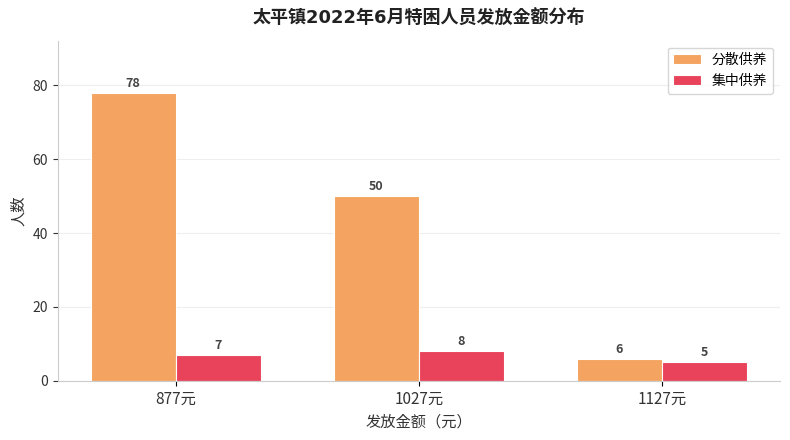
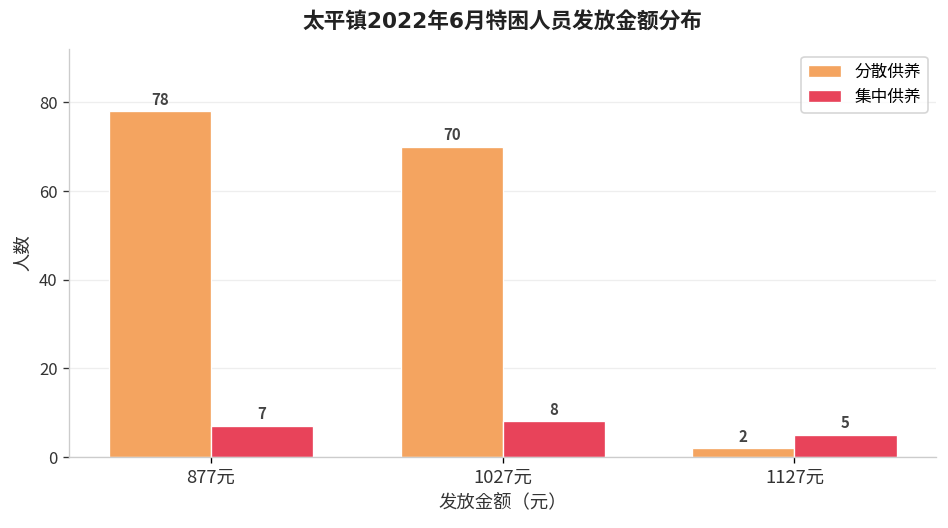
  {
    "分散供养": {
      "877元": 78,
-     "1027元": 50,
-     "1127元": 6
+     "1027元": 70,
+     "1127元": 2
    },
    "集中供养": {
      "877元": 7,
      "1027元": 8,
      "1127元": 5
    }
  }
